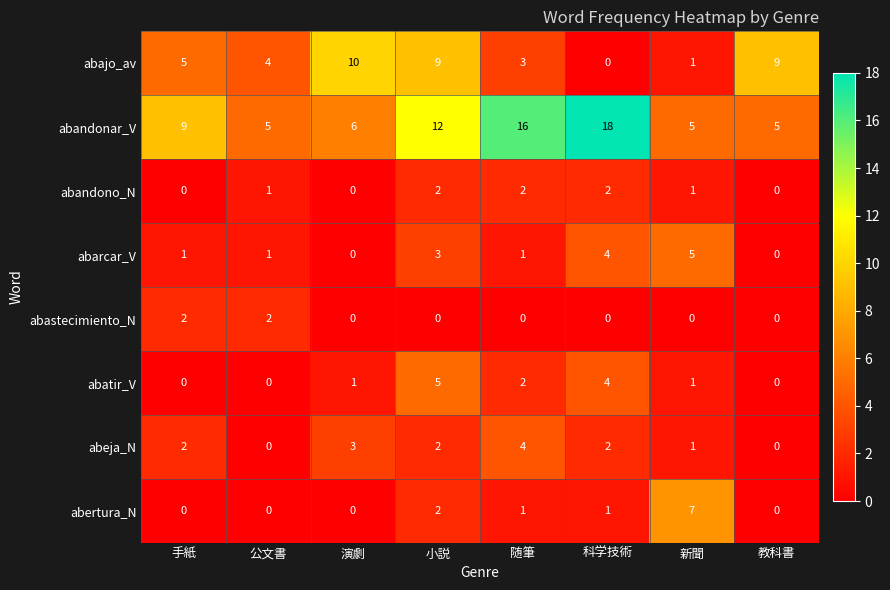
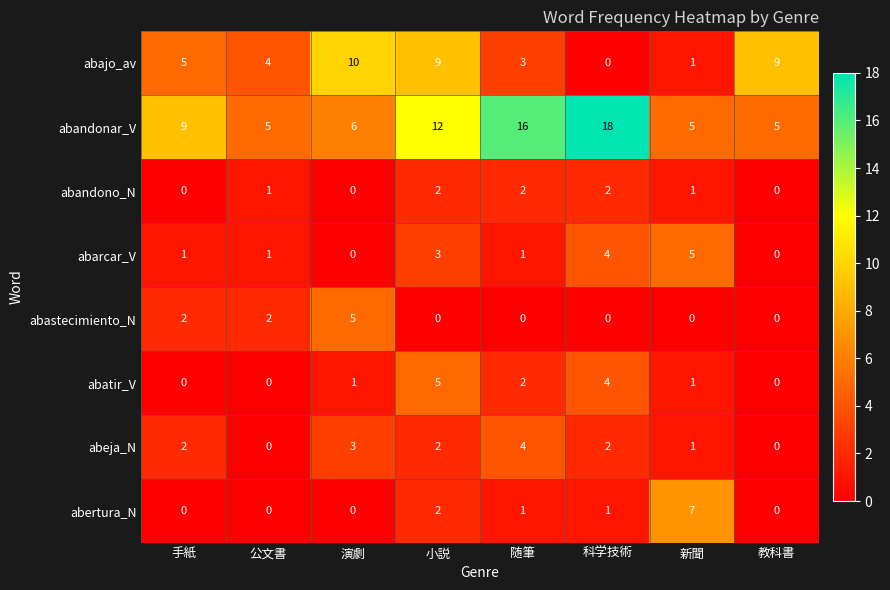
  {
    "abajo_av": {
      "手紙": 5,
      "公文書": 4,
      "演劇": 10,
      "小説": 9,
      "随筆": 3,
      "科学技術": 0,
      "新聞": 1,
      "教科書": 9
    },
    "abandonar_V": {
      "手紙": 9,
      "公文書": 5,
      "演劇": 6,
      "小説": 12,
      "随筆": 16,
      "科学技術": 18,
      "新聞": 5,
      "教科書": 5
    },
    "abandono_N": {
      "手紙": 0,
      "公文書": 1,
      "演劇": 0,
      "小説": 2,
      "随筆": 2,
      "科学技術": 2,
      "新聞": 1,
      "教科書": 0
    },
    "abarcar_V": {
      "手紙": 1,
      "公文書": 1,
      "演劇": 0,
      "小説": 3,
      "随筆": 1,
      "科学技術": 4,
      "新聞": 5,
      "教科書": 0
    },
    "abastecimiento_N": {
      "手紙": 2,
      "公文書": 2,
-     "演劇": 0,
+     "演劇": 5,
      "小説": 0,
      "随筆": 0,
      "科学技術": 0,
      "新聞": 0,
      "教科書": 0
    },
    "abatir_V": {
      "手紙": 0,
      "公文書": 0,
      "演劇": 1,
      "小説": 5,
      "随筆": 2,
      "科学技術": 4,
      "新聞": 1,
      "教科書": 0
    },
    "abeja_N": {
      "手紙": 2,
      "公文書": 0,
      "演劇": 3,
      "小説": 2,
      "随筆": 4,
      "科学技術": 2,
      "新聞": 1,
      "教科書": 0
    },
    "abertura_N": {
      "手紙": 0,
      "公文書": 0,
      "演劇": 0,
      "小説": 2,
      "随筆": 1,
      "科学技術": 1,
      "新聞": 7,
      "教科書": 0
    }
  }
